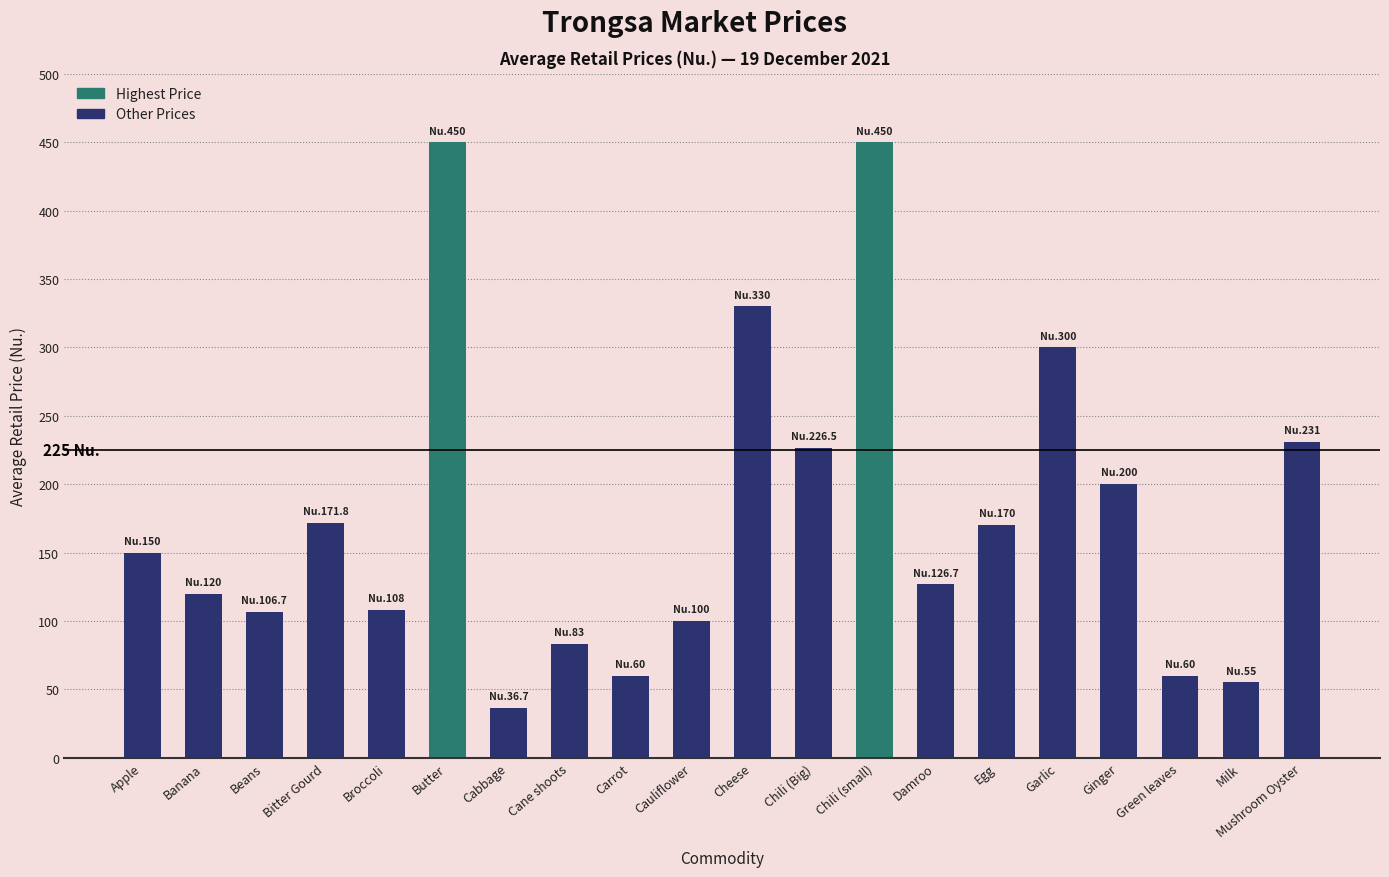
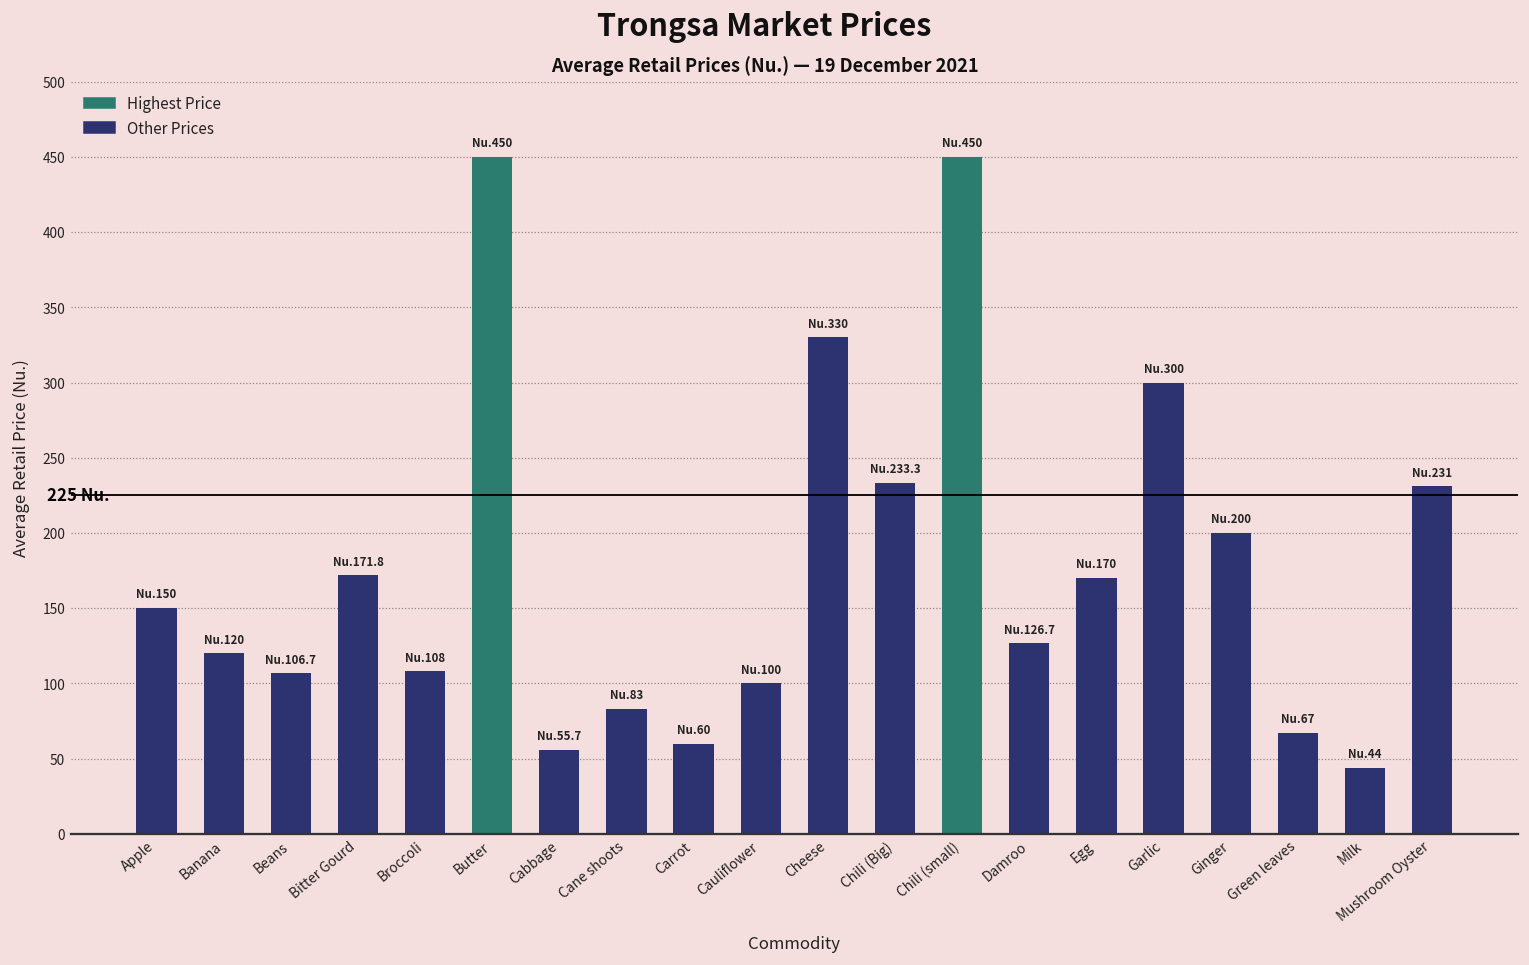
  {
    "Apple": 150,
    "Banana": 120,
    "Beans": 106.7,
    "Bitter Gourd": 171.8,
    "Broccoli": 108,
    "Butter": 450,
-   "Cabbage": 36.7,
+   "Cabbage": 55.7,
    "Cane shoots": 83,
    "Carrot": 60,
    "Cauliflower": 100,
    "Cheese": 330,
-   "Chili (Big)": 226.5,
+   "Chili (Big)": 233.3,
    "Chili (small)": 450,
    "Damroo": 126.7,
    "Egg": 170,
    "Garlic": 300,
    "Ginger": 200,
-   "Green leaves": 60,
-   "Milk": 55,
+   "Green leaves": 67,
+   "Milk": 44,
    "Mushroom Oyster": 231
  }
